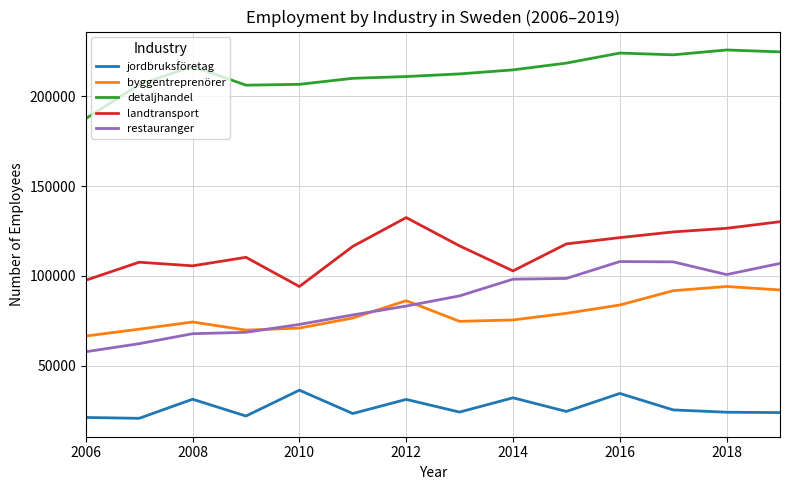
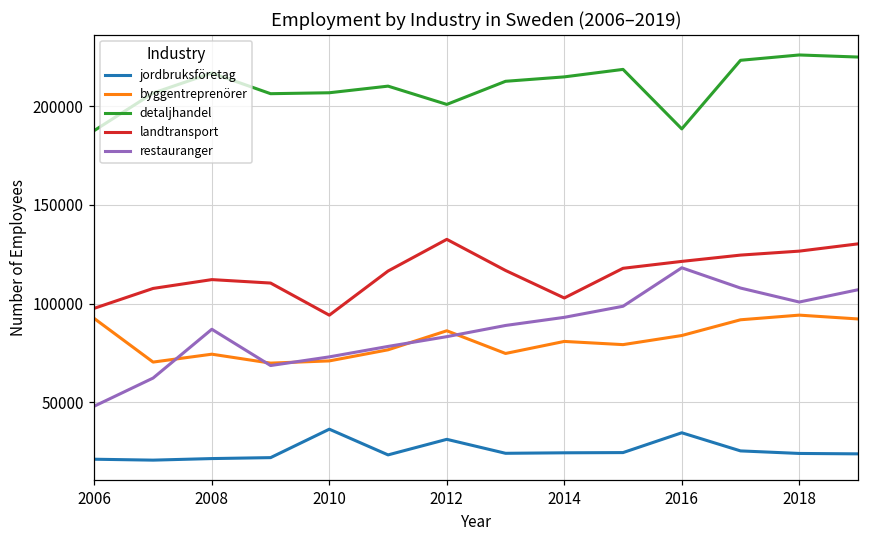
  {
    "jordbruksföretag": {
      "2006": 21000,
-     "2008": 31000,
+     "2008": 22000,
      "2010": 36000,
      "2012": 31000,
-     "2014": 32000,
+     "2014": 24000,
      "2016": 35000,
      "2018": 24000
    },
    "byggentreprenörer": {
-     "2006": 67000,
+     "2006": 92000,
      "2008": 74000,
      "2010": 71000,
      "2012": 86000,
-     "2014": 75000,
+     "2014": 81000,
      "2016": 84000,
      "2018": 94000
    },
    "detaljhandel": {
      "2006": 188000,
      "2010": 207000,
-     "2012": 211000,
+     "2012": 201000,
      "2014": 215000,
-     "2016": 224000,
+     "2016": 188000,
      "2018": 226000
    },
    "landtransport": {
      "2006": 98000,
-     "2008": 106000,
+     "2008": 112000,
      "2010": 94000,
      "2012": 133000,
      "2014": 103000,
      "2016": 121000,
      "2018": 127000
    },
    "restauranger": {
-     "2006": 58000,
-     "2008": 68000,
+     "2006": 48000,
+     "2008": 87000,
      "2010": 73000,
      "2012": 83000,
-     "2014": 98000,
-     "2016": 108000,
+     "2014": 93000,
+     "2016": 118000,
      "2018": 101000
    }
  }
